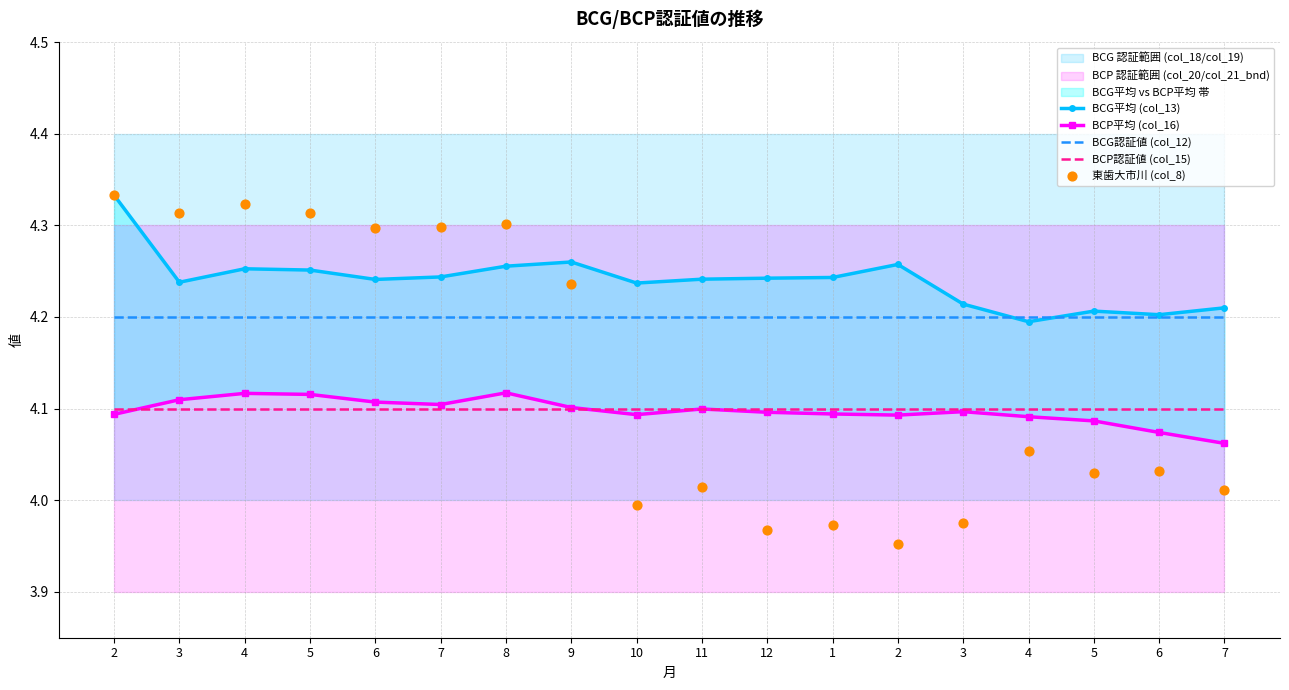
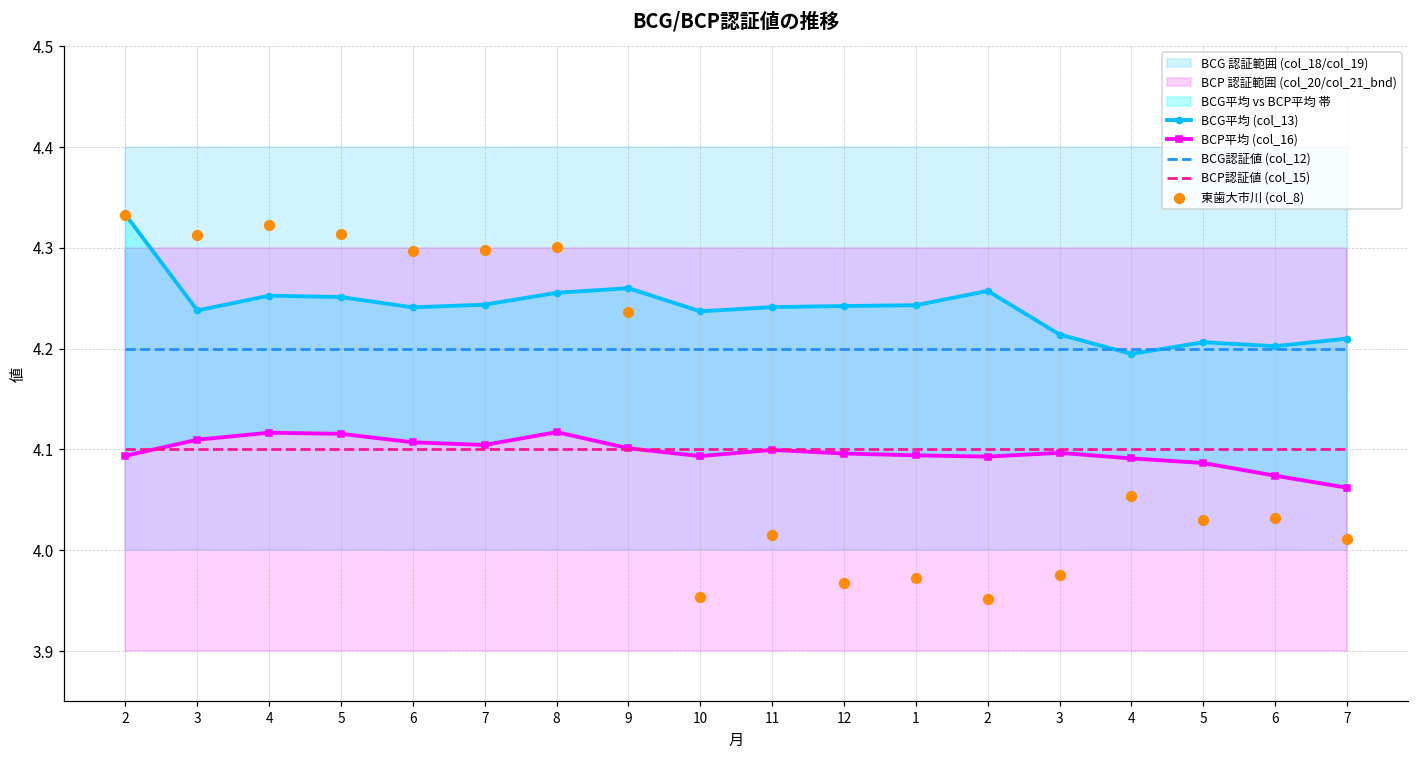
  {
    "BCP認証値 (col_15)": {
      "8": 4.10,
      "10": 4.10,
      "12": 4.10,
      "1": 4.10
    },
    "東歯大市川 (col_8)": {
-     "10": 4.00
+     "10": 3.95
    }
  }
